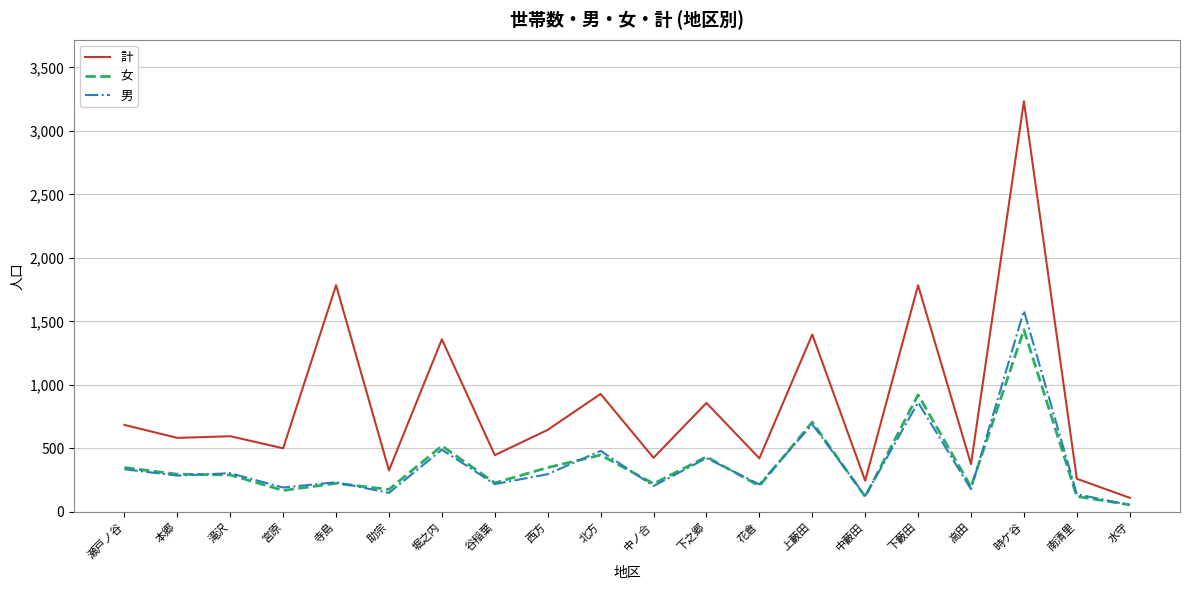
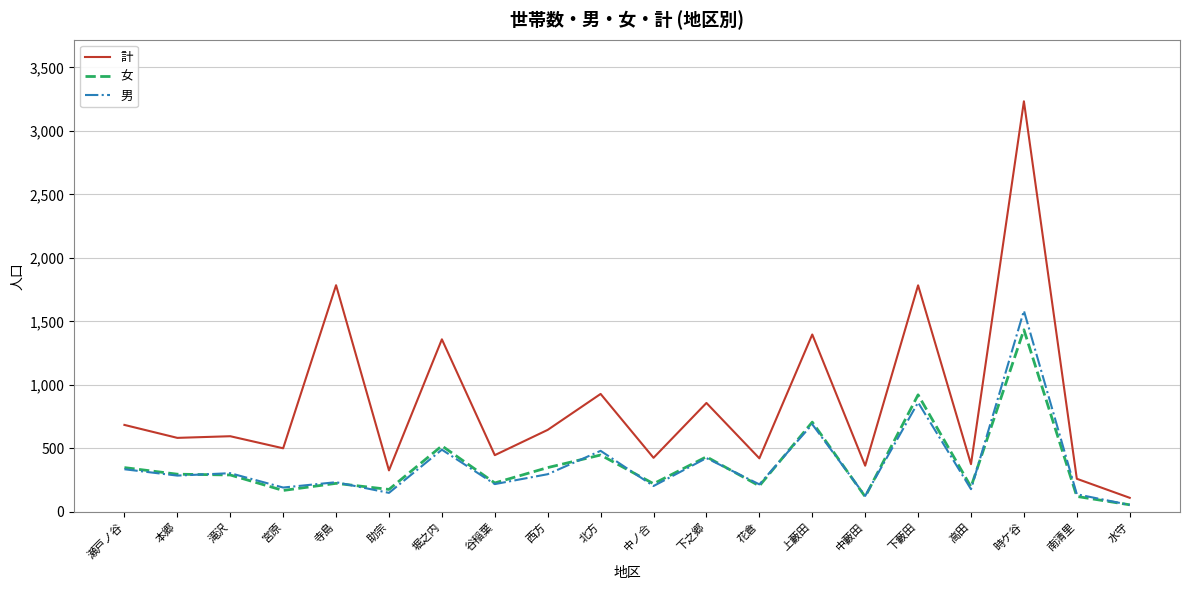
  {
    "計": {
      "瀬戸ノ谷": "690",
      "本郷": "580",
      "滝沢": "600",
      "宮原": "500",
      "寺島": "1,790",
      "助宗": "330",
      "堀之内": "1,360",
      "谷稲葉": "450",
      "西方": "650",
      "北方": "930",
      "中ノ合": "430",
      "下之郷": "860",
      "花倉": "420",
      "上藪田": "1,400",
-     "中藪田": "250",
+     "中藪田": "360",
      "下藪田": "1,780",
      "高田": "380",
      "時ケ谷": "3,230",
      "南清里": "260",
      "水守": "110"
    },
    "女": {
      "宮原": "170",
      "助宗": "180",
      "堀之内": "520",
      "西方": "350",
      "北方": "450",
      "下藪田": "920",
      "時ケ谷": "1,430"
    },
    "男": {
      "宮原": "190",
      "助宗": "150",
      "堀之内": "490",
      "西方": "300",
      "北方": "480",
      "下藪田": "860",
      "時ケ谷": "1,580"
    }
  }
